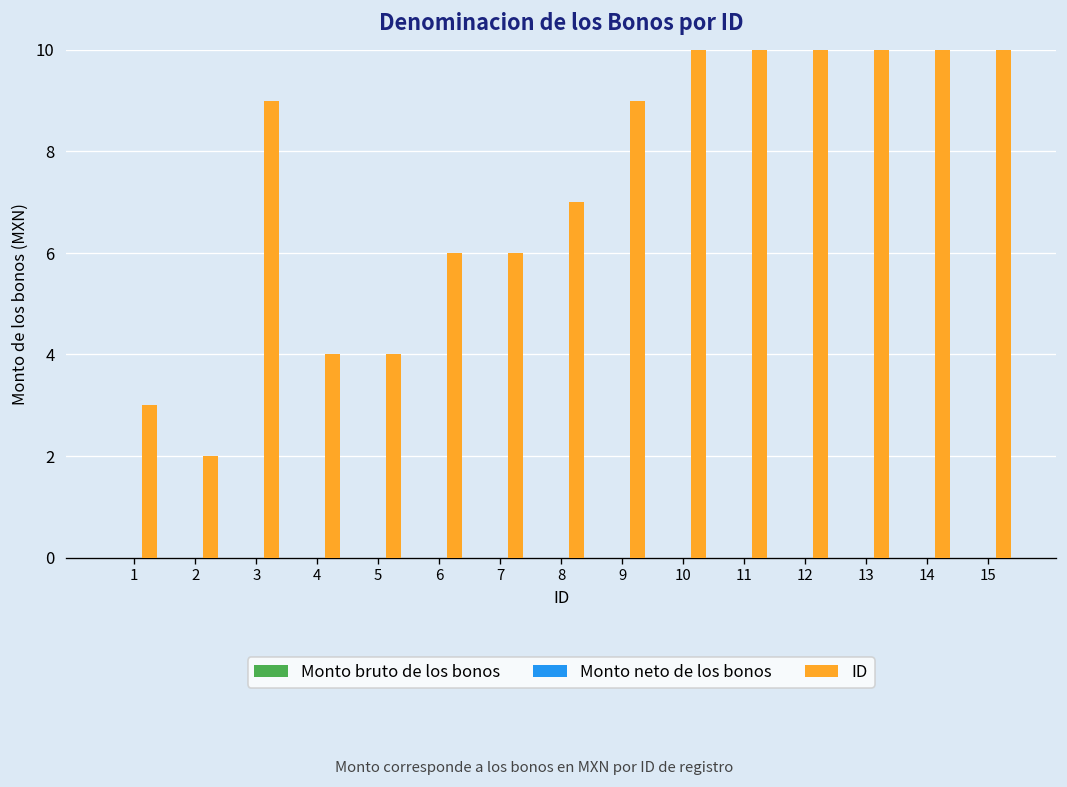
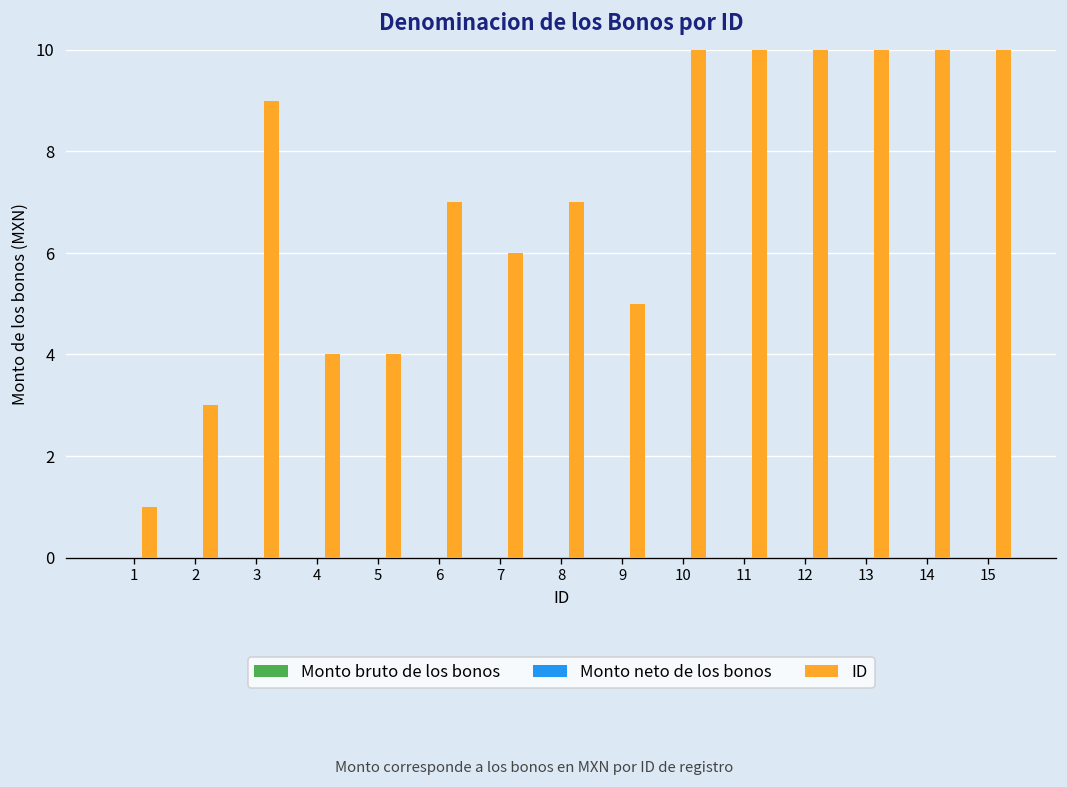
  {
    "Monto bruto de los bonos": {
      "1": 0,
      "2": 0,
      "3": 0,
      "4": 0,
      "5": 0,
      "6": 0,
      "7": 0,
      "8": 0,
      "9": 0,
      "10": 0,
      "11": 0,
      "12": 0,
      "13": 0,
      "14": 0,
      "15": 0
    },
    "Monto neto de los bonos": {
      "1": 0,
      "2": 0,
      "3": 0,
      "4": 0,
      "5": 0,
      "6": 0,
      "7": 0,
      "8": 0,
      "9": 0,
      "10": 0,
      "11": 0,
      "12": 0,
      "13": 0,
      "14": 0,
      "15": 0
    },
    "ID": {
-     "1": 3,
-     "2": 2,
+     "1": 1,
+     "2": 3,
      "3": 9,
      "4": 4,
      "5": 4,
-     "6": 6,
+     "6": 7,
      "7": 6,
      "8": 7,
-     "9": 9,
+     "9": 5,
      "10": 10
    }
  }
